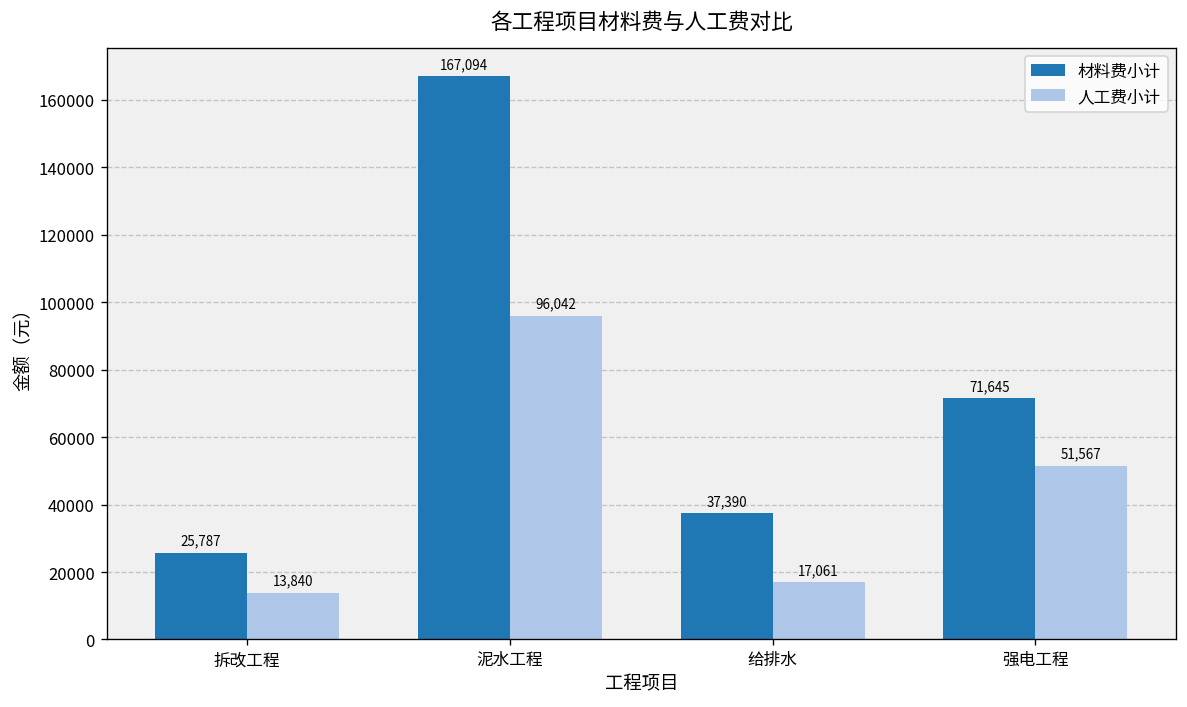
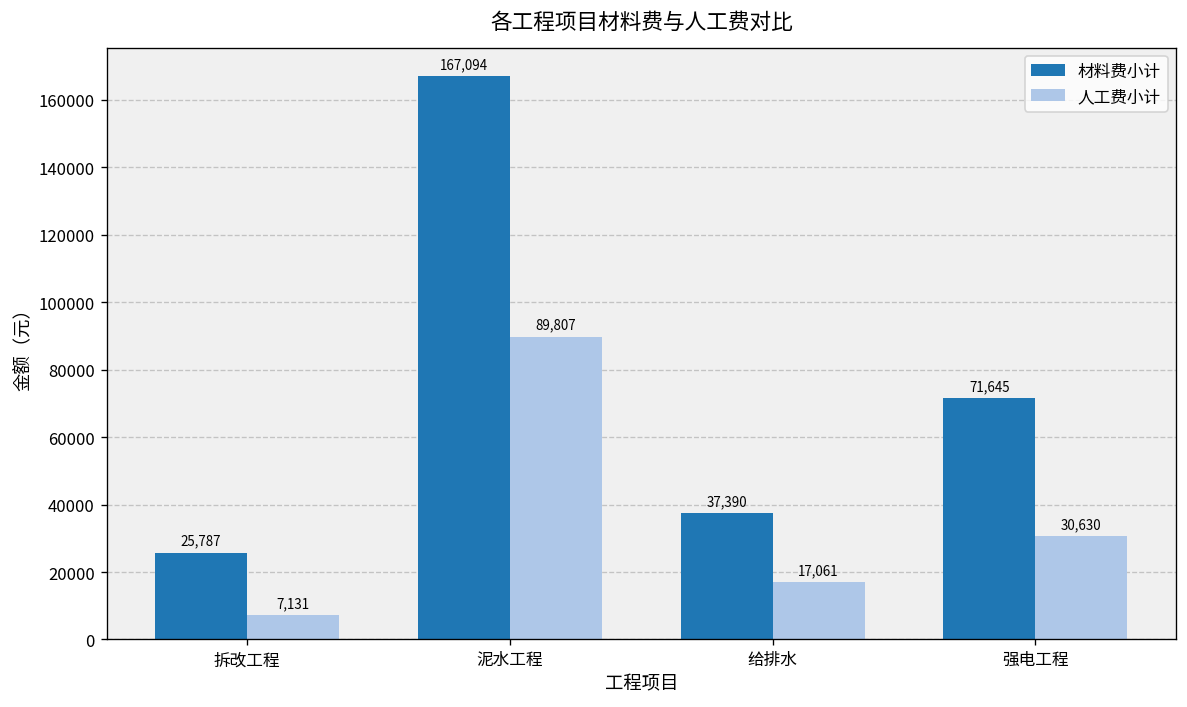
  {
    "材料费小计": {
      "拆改工程": "25,787",
      "泥水工程": "167,094",
      "给排水": "37,390",
      "强电工程": "71,645"
    },
    "人工费小计": {
-     "拆改工程": "13,840",
-     "泥水工程": "96,042",
+     "拆改工程": "7,131",
+     "泥水工程": "89,807",
      "给排水": "17,061",
-     "强电工程": "51,567"
+     "强电工程": "30,630"
    }
  }
